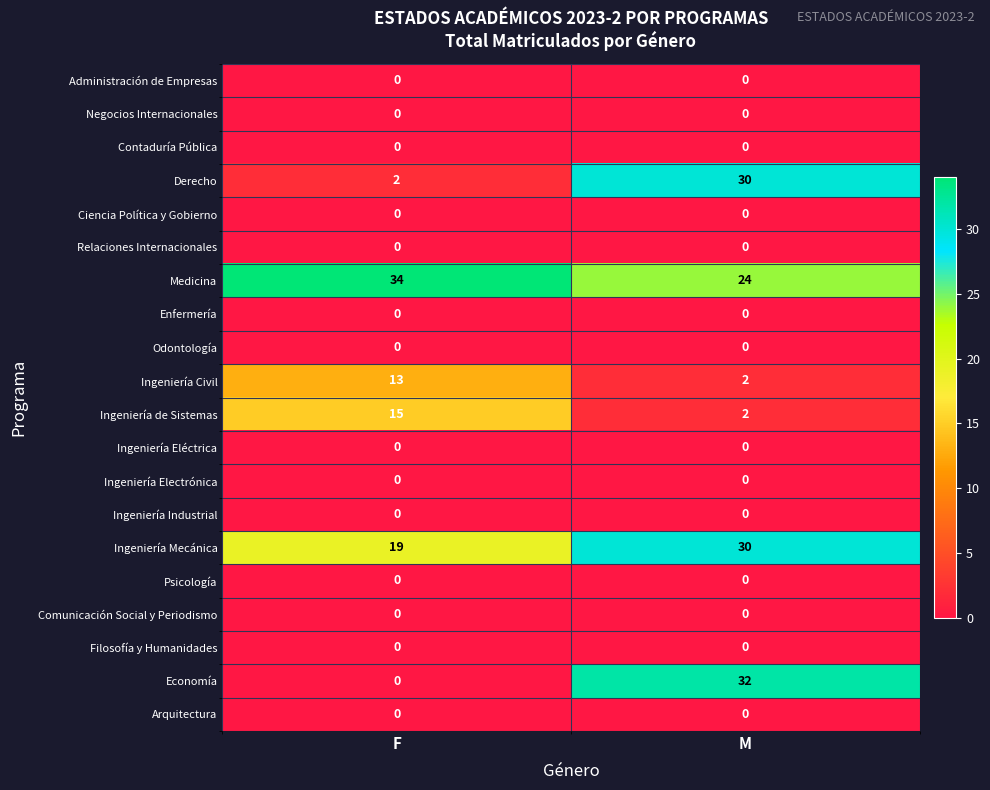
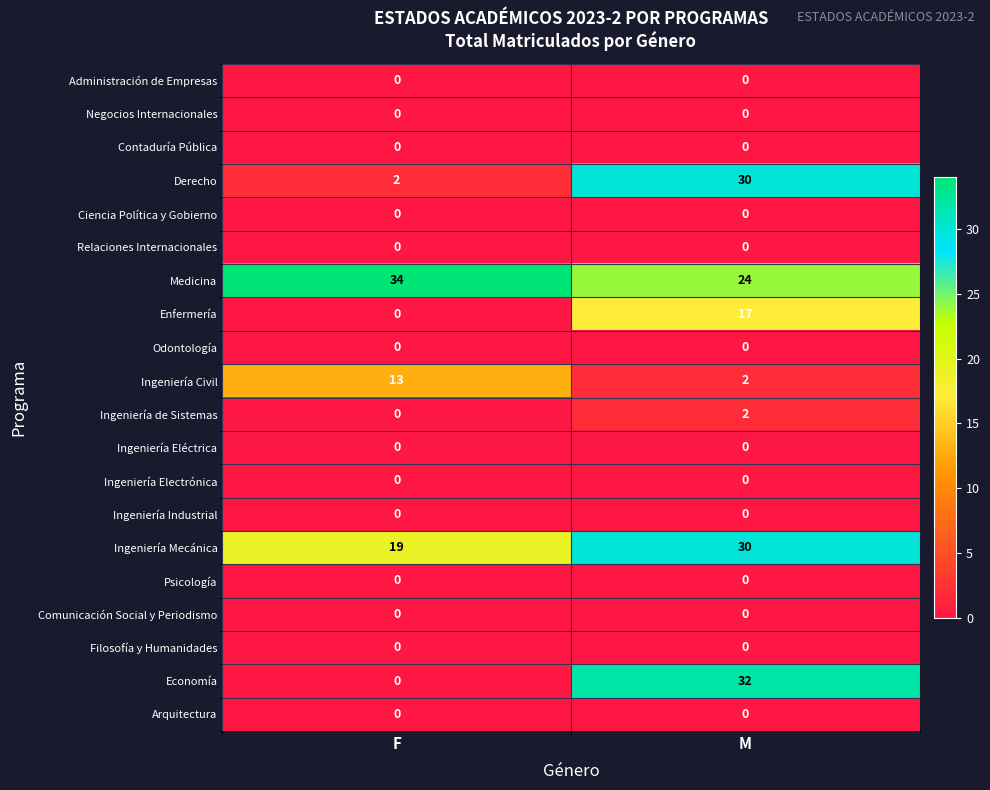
  {
    "Administración de Empresas": {
      "F": 0,
      "M": 0
    },
    "Negocios Internacionales": {
      "F": 0,
      "M": 0
    },
    "Contaduría Pública": {
      "F": 0,
      "M": 0
    },
    "Derecho": {
      "F": 2,
      "M": 30
    },
    "Ciencia Política y Gobierno": {
      "F": 0,
      "M": 0
    },
    "Relaciones Internacionales": {
      "F": 0,
      "M": 0
    },
    "Medicina": {
      "F": 34,
      "M": 24
    },
    "Enfermería": {
      "F": 0,
-     "M": 0
+     "M": 17
    },
    "Odontología": {
      "F": 0,
      "M": 0
    },
    "Ingeniería Civil": {
      "F": 13,
      "M": 2
    },
    "Ingeniería de Sistemas": {
-     "F": 15,
+     "F": 0,
      "M": 2
    },
    "Ingeniería Eléctrica": {
      "F": 0,
      "M": 0
    },
    "Ingeniería Electrónica": {
      "F": 0,
      "M": 0
    },
    "Ingeniería Industrial": {
      "F": 0,
      "M": 0
    },
    "Ingeniería Mecánica": {
      "F": 19,
      "M": 30
    },
    "Psicología": {
      "F": 0,
      "M": 0
    },
    "Comunicación Social y Periodismo": {
      "F": 0,
      "M": 0
    },
    "Filosofía y Humanidades": {
      "F": 0,
      "M": 0
    },
    "Economía": {
      "F": 0,
      "M": 32
    },
    "Arquitectura": {
      "F": 0,
      "M": 0
    }
  }
